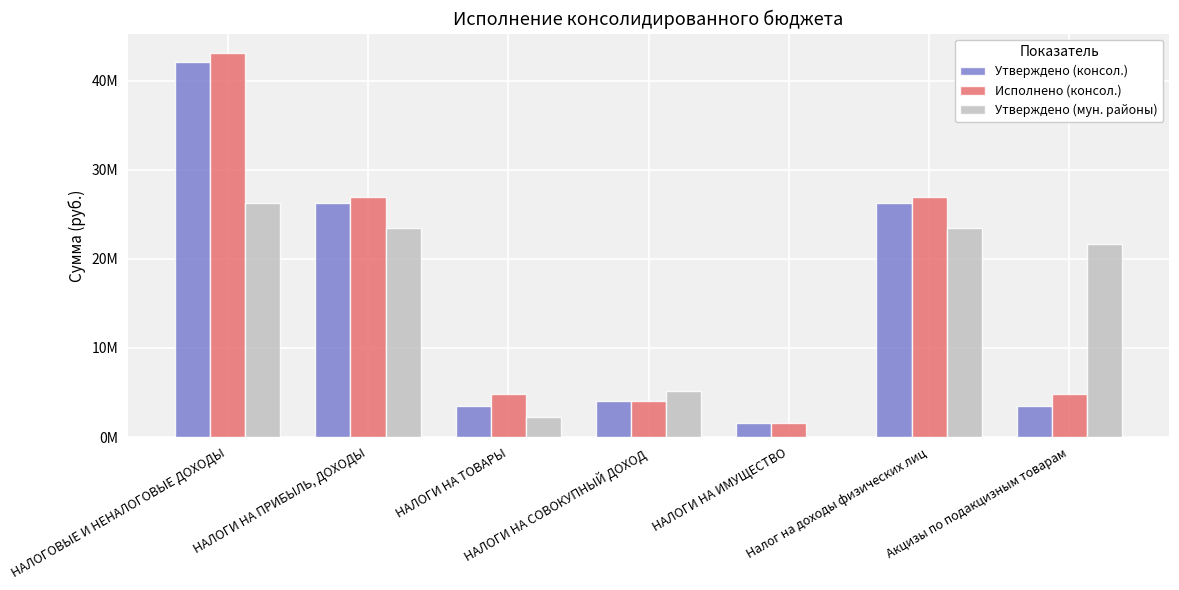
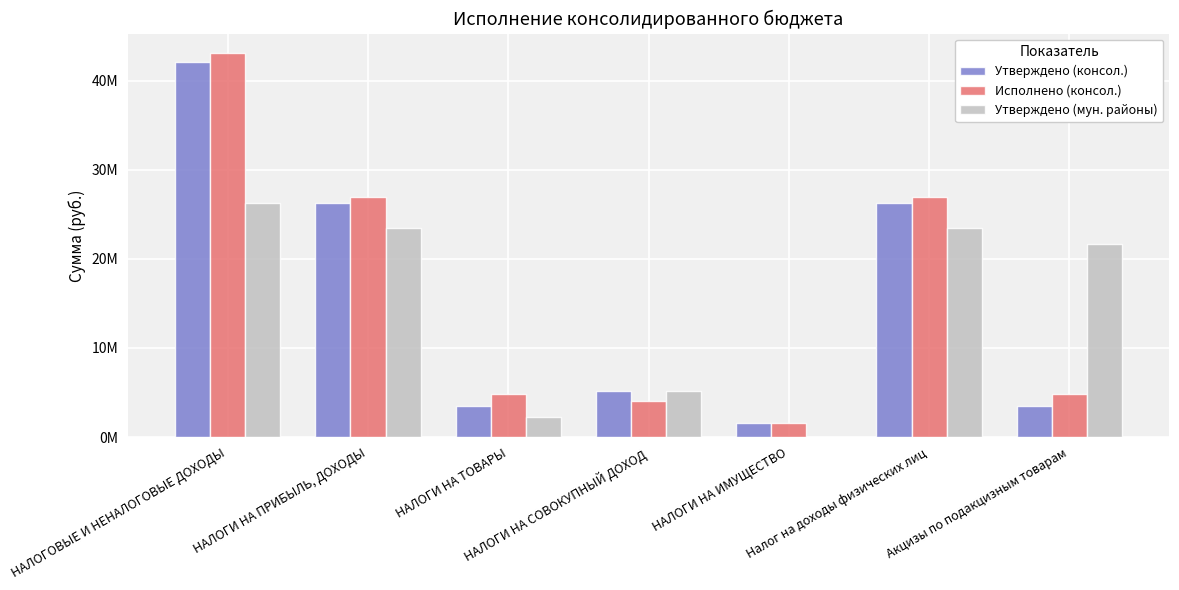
  {
    "Утверждено (консол.)": {
      "НАЛОГОВЫЕ И НЕНАЛОГОВЫЕ ДОХОДЫ": 42000000,
      "НАЛОГИ НА ПРИБЫЛЬ, ДОХОДЫ": 26000000,
      "НАЛОГИ НА ТОВАРЫ": 3000000,
-     "НАЛОГИ НА СОВОКУПНЫЙ ДОХОД": 4000000,
+     "НАЛОГИ НА СОВОКУПНЫЙ ДОХОД": 5000000,
      "НАЛОГИ НА ИМУЩЕСТВО": 2000000,
      "Налог на доходы физических лиц": 26000000,
      "Акцизы по подакцизным товарам": 3000000
    },
    "Исполнено (консол.)": {
      "НАЛОГОВЫЕ И НЕНАЛОГОВЫЕ ДОХОДЫ": 43000000,
      "НАЛОГИ НА ПРИБЫЛЬ, ДОХОДЫ": 27000000,
      "НАЛОГИ НА ТОВАРЫ": 5000000,
      "НАЛОГИ НА СОВОКУПНЫЙ ДОХОД": 4000000,
      "НАЛОГИ НА ИМУЩЕСТВО": 2000000,
      "Налог на доходы физических лиц": 27000000,
      "Акцизы по подакцизным товарам": 5000000
    },
    "Утверждено (мун. районы)": {
      "НАЛОГОВЫЕ И НЕНАЛОГОВЫЕ ДОХОДЫ": 26000000,
      "НАЛОГИ НА ПРИБЫЛЬ, ДОХОДЫ": 23000000,
      "НАЛОГИ НА ТОВАРЫ": 2000000,
      "НАЛОГИ НА СОВОКУПНЫЙ ДОХОД": 5000000,
      "НАЛОГИ НА ИМУЩЕСТВО": 0,
      "Налог на доходы физических лиц": 23000000,
      "Акцизы по подакцизным товарам": 22000000
    }
  }
